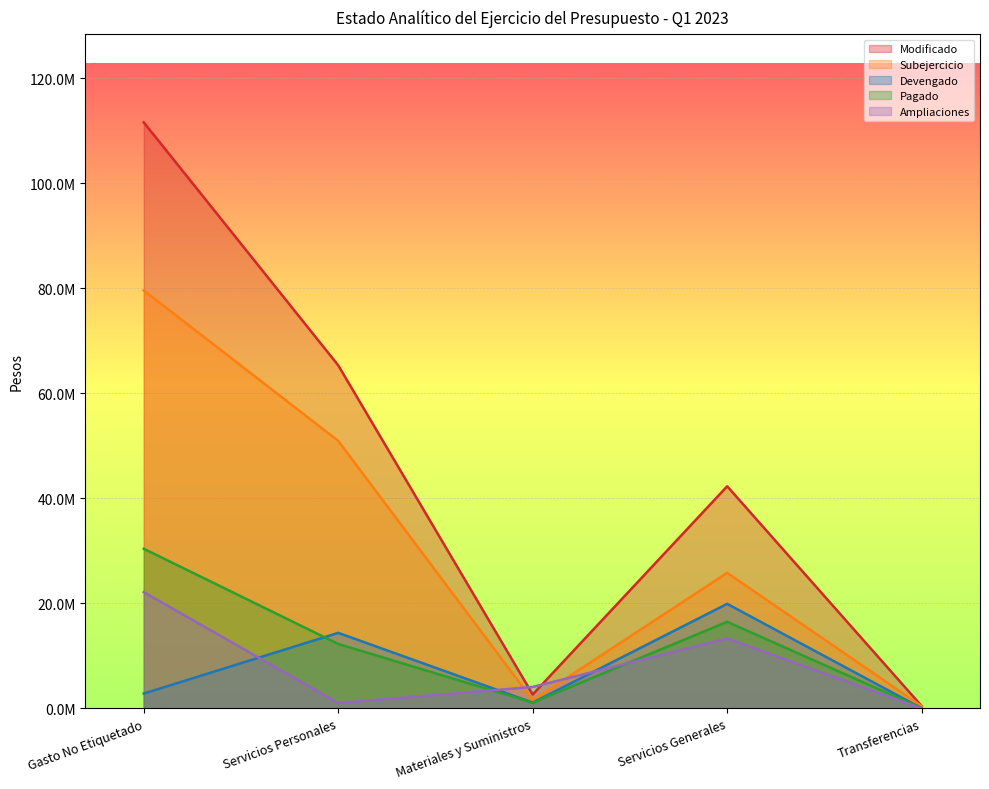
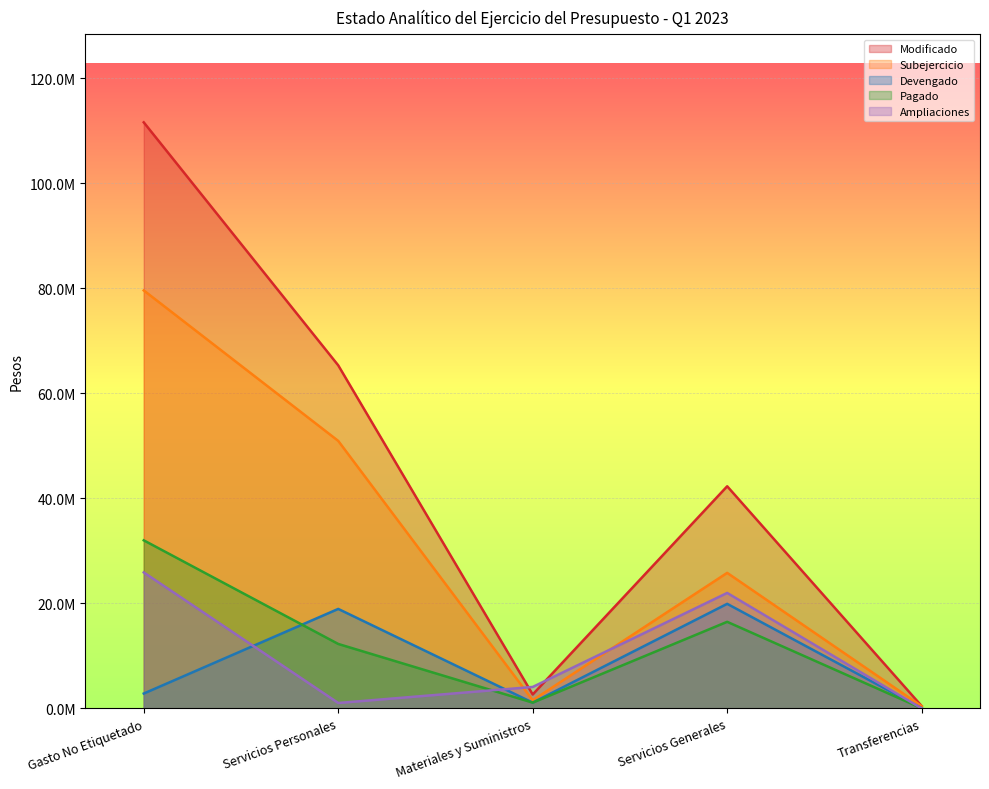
  {
    "Devengado": {
      "Gasto No Etiquetado": 3000000,
-     "Servicios Personales": 14000000,
+     "Servicios Personales": 19000000,
      "Servicios Generales": 20000000
    },
    "Pagado": {
-     "Gasto No Etiquetado": 30000000,
+     "Gasto No Etiquetado": 32000000,
      "Servicios Personales": 12000000,
      "Servicios Generales": 16000000
    },
    "Ampliaciones": {
-     "Gasto No Etiquetado": 22000000,
+     "Gasto No Etiquetado": 26000000,
      "Servicios Personales": 1000000,
      "Materiales y Suministros": 4000000,
-     "Servicios Generales": 13000000
+     "Servicios Generales": 22000000
    }
  }
